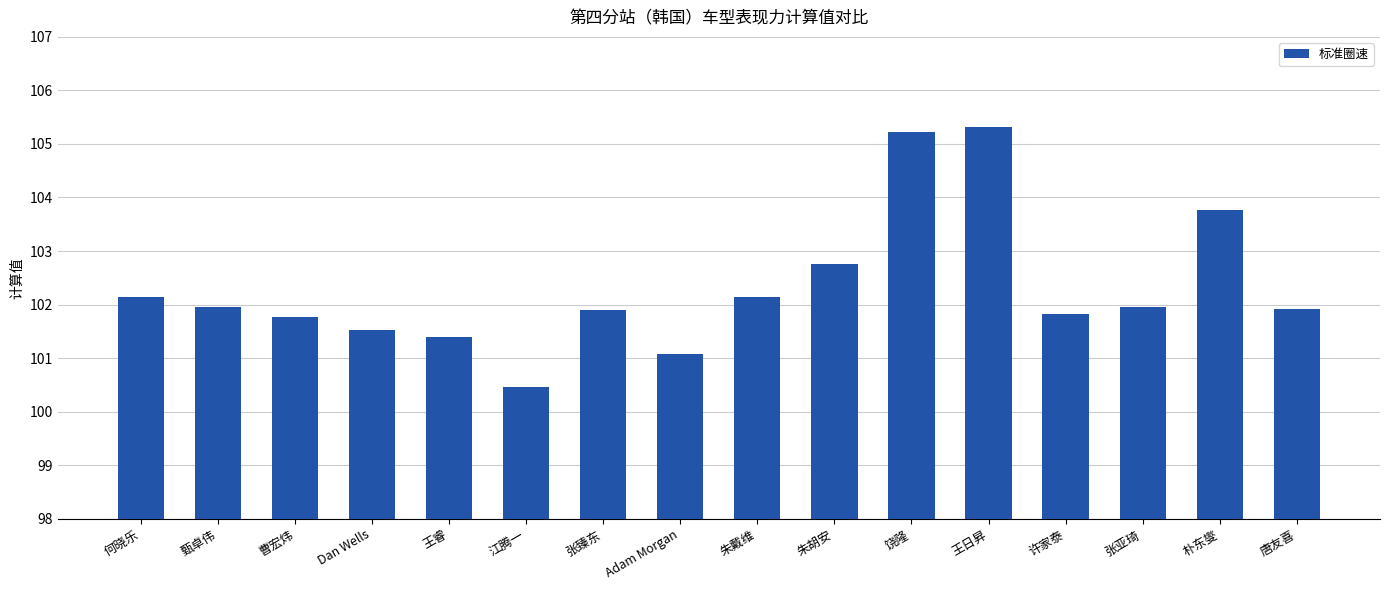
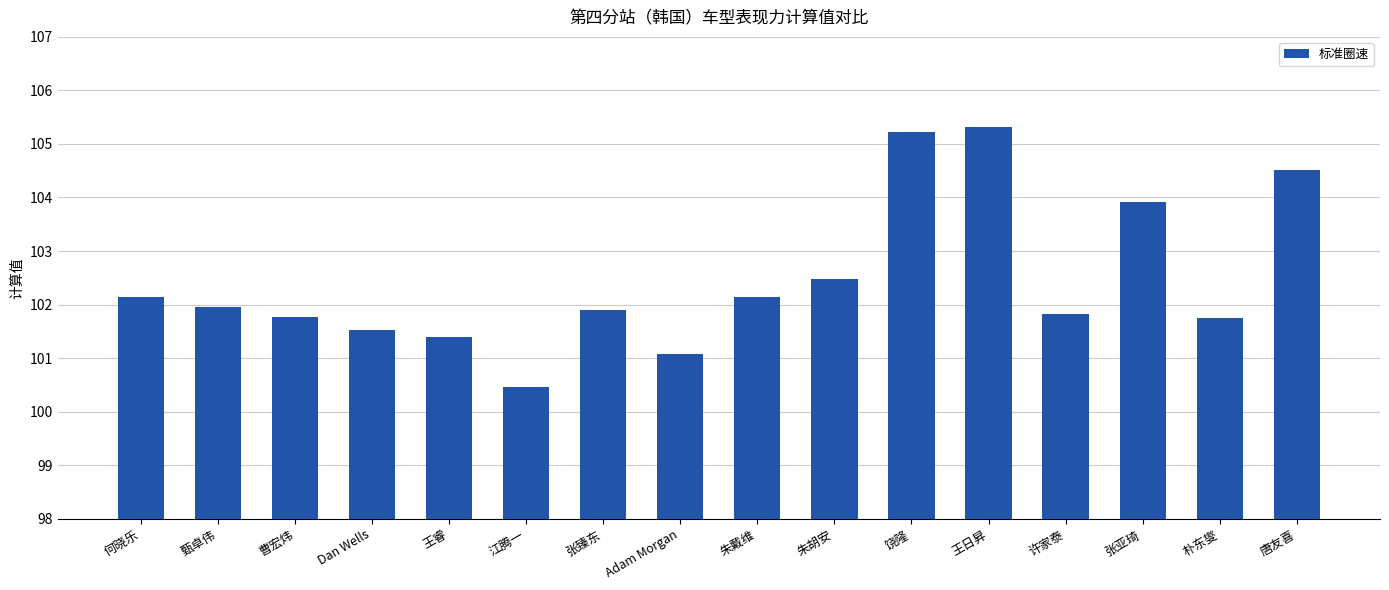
  {
    "何晓乐": 102.1,
    "甄卓伟": 102.0,
    "曹宏炜": 101.8,
    "Dan Wells": 101.5,
    "王睿": 101.4,
    "江腾一": 100.5,
    "张臻东": 101.9,
    "Adam Morgan": 101.1,
    "朱戴维": 102.1,
-   "朱胡安": 102.8,
+   "朱胡安": 102.5,
    "饶隆": 105.2,
    "王日昇": 105.3,
    "许家泰": 101.8,
-   "张亚琦": 102.0,
-   "朴东燮": 103.8,
-   "唐友喜": 101.9
+   "张亚琦": 103.9,
+   "朴东燮": 101.7,
+   "唐友喜": 104.5
  }
